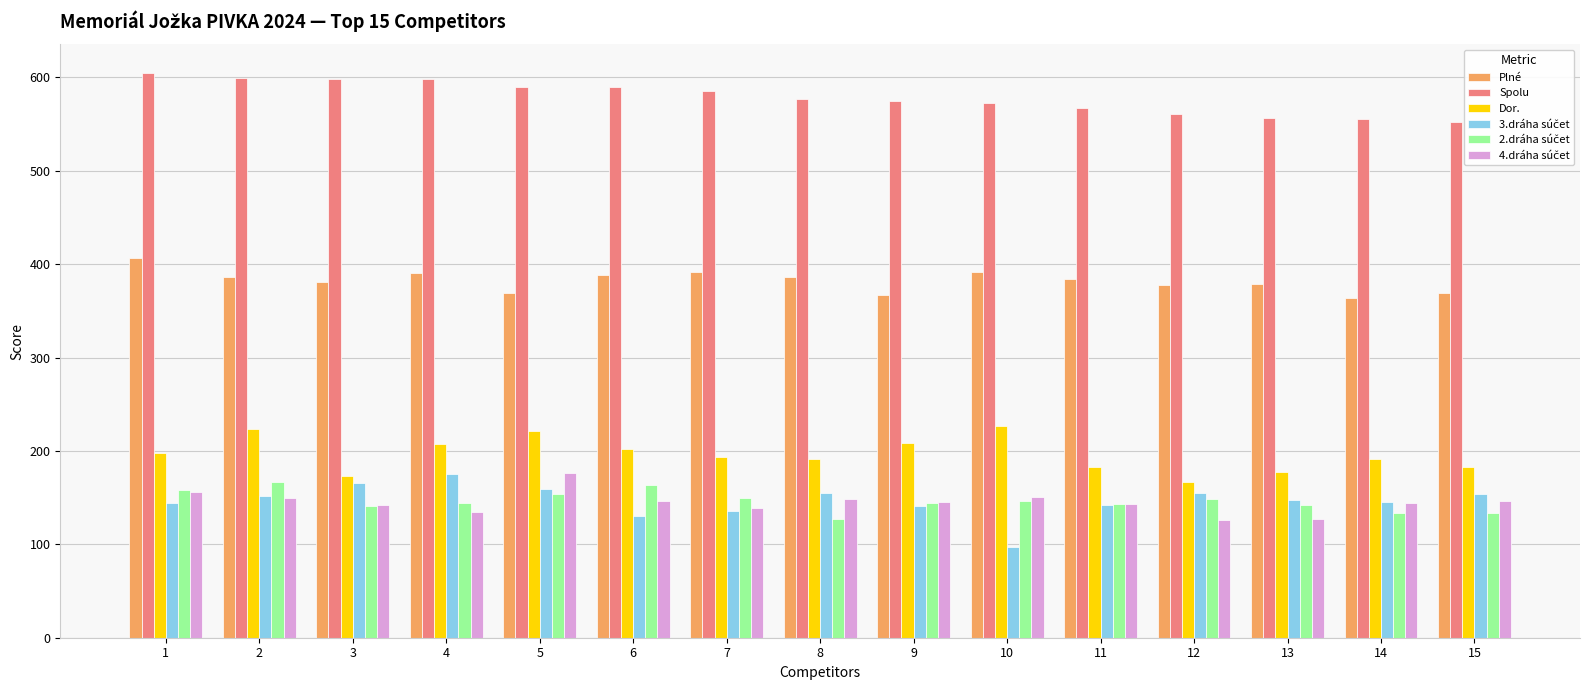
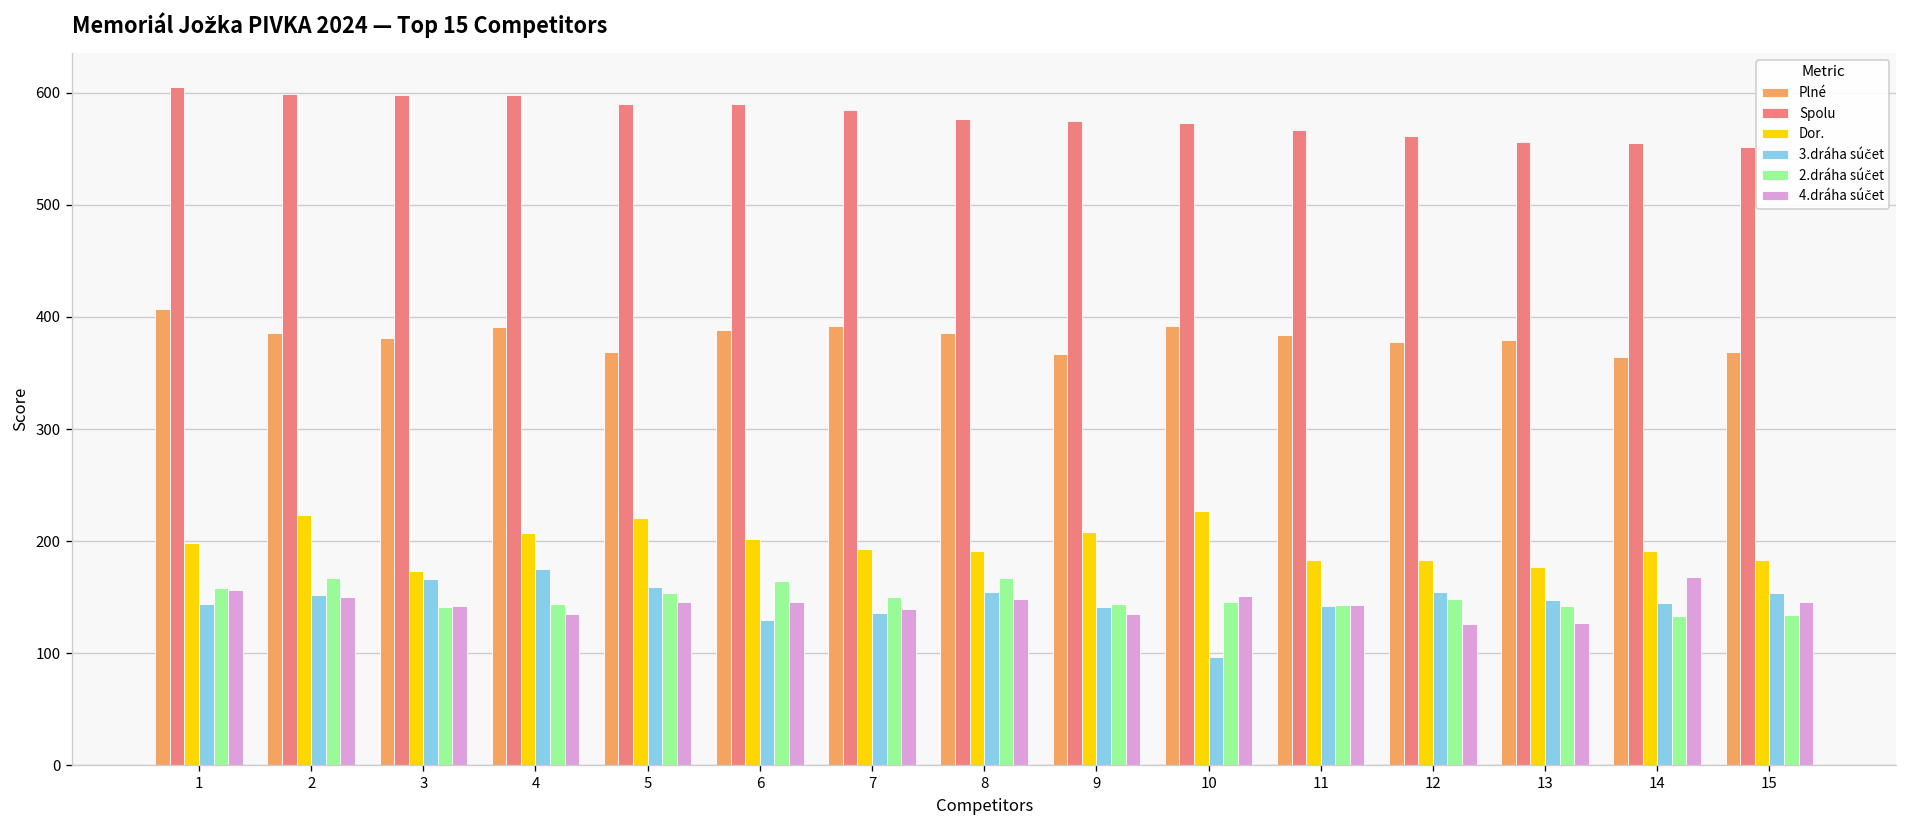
  {
    "Dor.": {
      "1": 200,
      "2": 220,
      "3": 170,
      "4": 210,
      "5": 220,
      "6": 200,
      "7": 190,
      "8": 190,
      "9": 210,
      "10": 230,
      "11": 180,
-     "12": 170,
+     "12": 180,
      "13": 180,
      "14": 190,
      "15": 180
    },
    "3.dráha súčet": {
      "1": 140,
      "2": 150,
      "3": 170,
      "4": 180,
      "5": 160,
      "6": 130,
      "7": 140,
      "8": 160,
      "9": 140,
      "10": 100,
      "11": 140,
      "12": 160,
      "13": 150,
      "14": 150,
      "15": 150
    },
    "2.dráha súčet": {
      "1": 160,
      "2": 170,
      "3": 140,
      "4": 140,
      "5": 150,
      "6": 160,
      "7": 150,
-     "8": 130,
+     "8": 170,
      "9": 140,
      "10": 150,
      "11": 140,
      "12": 150,
      "13": 140,
      "14": 130,
      "15": 130
    },
    "4.dráha súčet": {
      "1": 160,
      "2": 150,
      "3": 140,
      "4": 140,
-     "5": 180,
+     "5": 150,
      "6": 150,
      "7": 140,
      "8": 150,
-     "9": 150,
+     "9": 140,
      "10": 150,
      "11": 140,
      "12": 130,
      "13": 130,
-     "14": 140,
+     "14": 170,
      "15": 150
    }
  }
